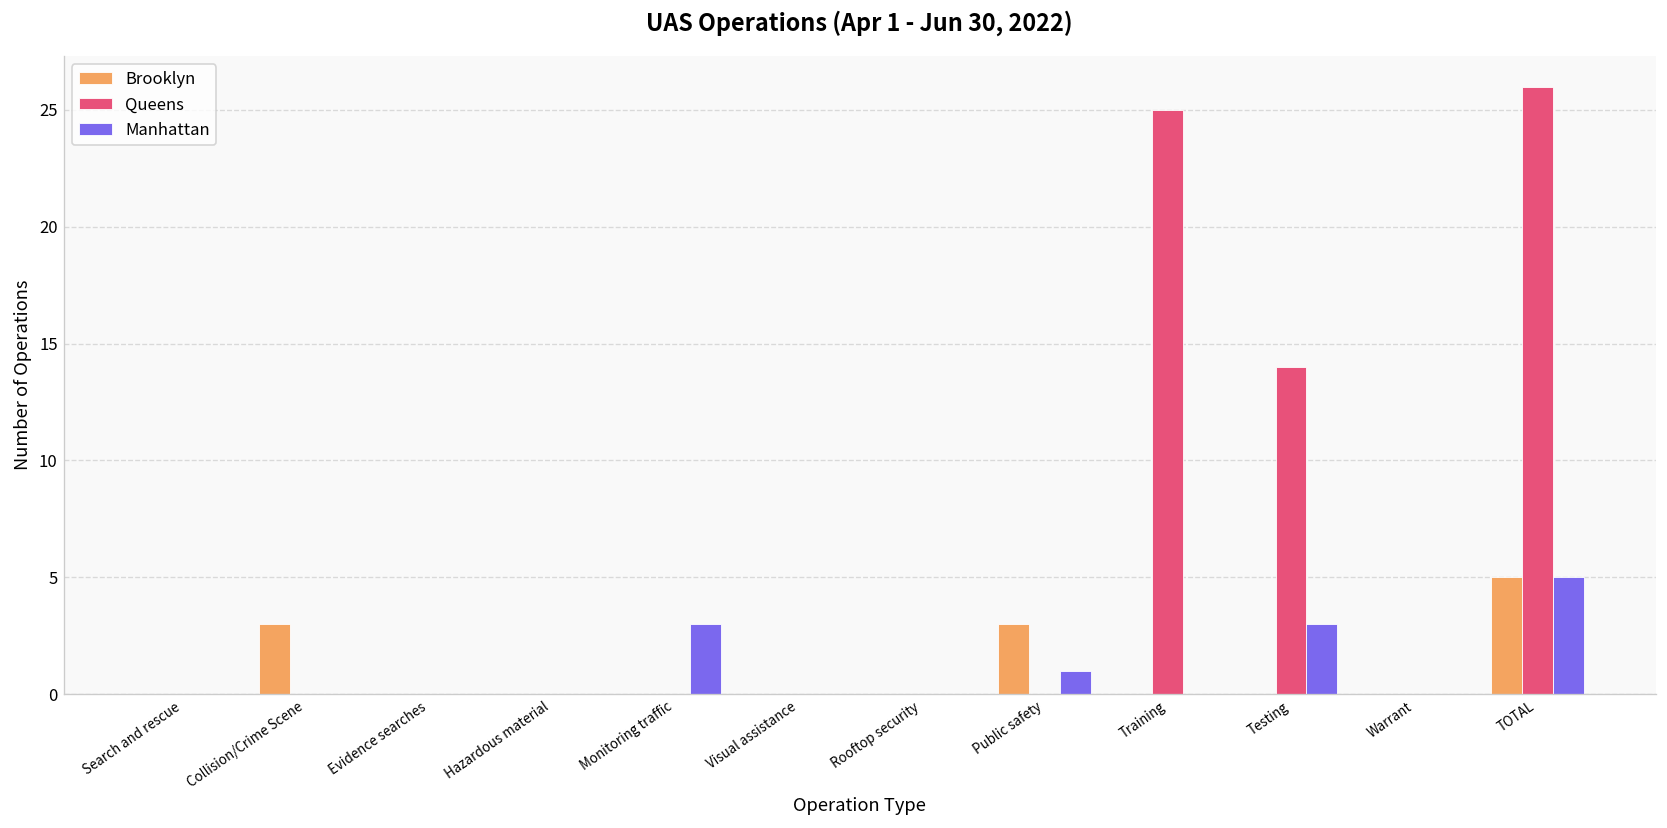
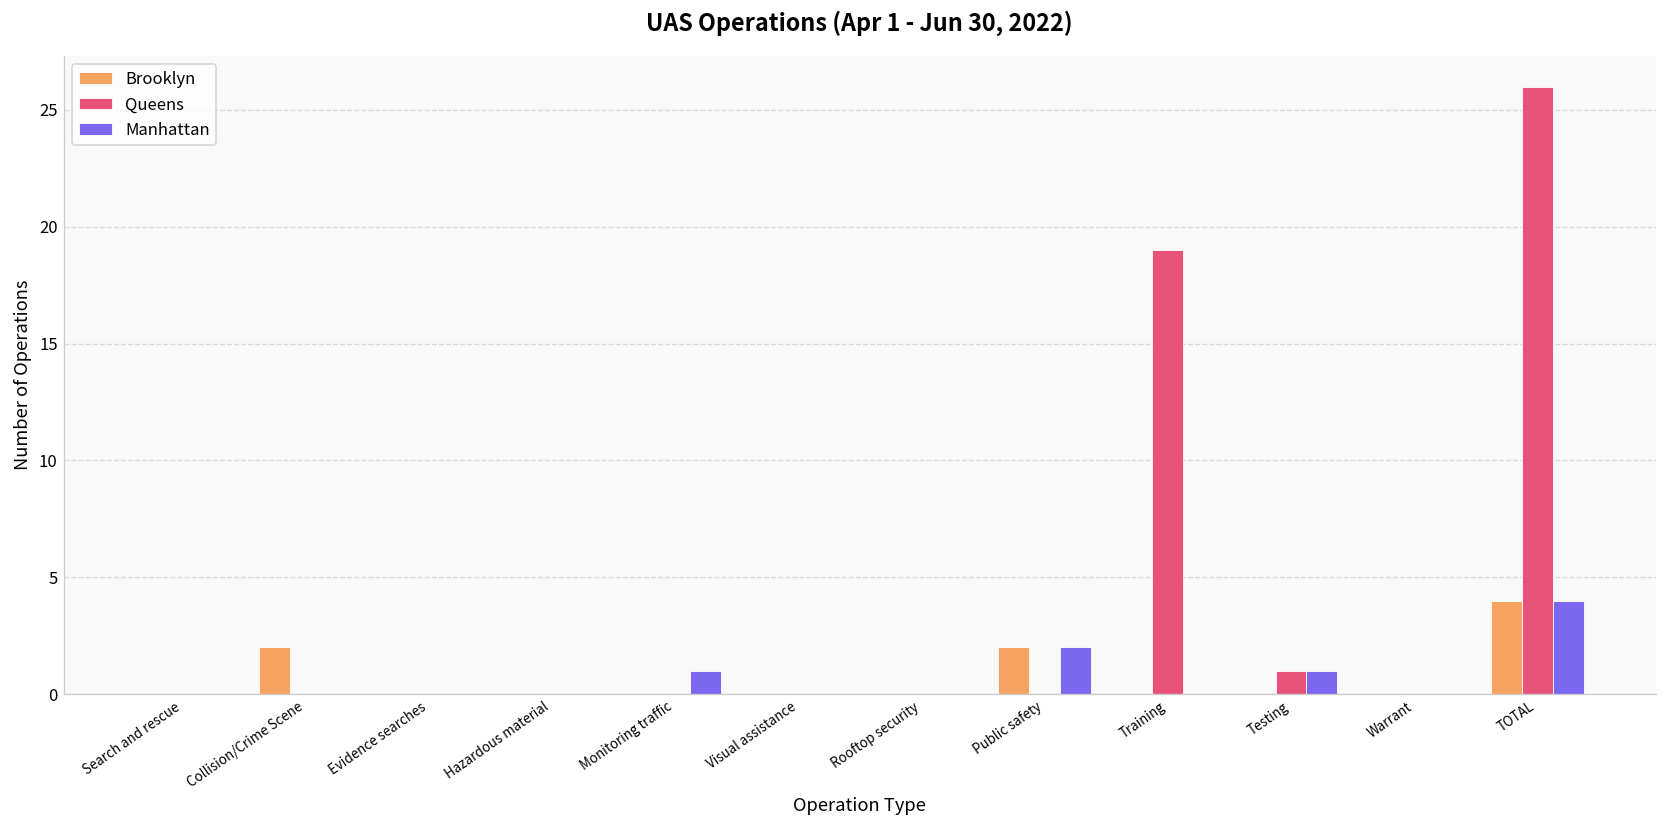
  {
    "Brooklyn": {
      "Search and rescue": 0,
-     "Collision/Crime Scene": 3,
+     "Collision/Crime Scene": 2,
      "Evidence searches": 0,
      "Hazardous material": 0,
      "Monitoring traffic": 0,
      "Visual assistance": 0,
      "Rooftop security": 0,
-     "Public safety": 3,
+     "Public safety": 2,
      "Training": 0,
      "Testing": 0,
      "Warrant": 0,
-     "TOTAL": 5
+     "TOTAL": 4
    },
    "Queens": {
      "Search and rescue": 0,
      "Collision/Crime Scene": 0,
      "Evidence searches": 0,
      "Hazardous material": 0,
      "Monitoring traffic": 0,
      "Visual assistance": 0,
      "Rooftop security": 0,
      "Public safety": 0,
-     "Training": 25,
-     "Testing": 14,
+     "Training": 19,
+     "Testing": 1,
      "Warrant": 0,
      "TOTAL": 26
    },
    "Manhattan": {
      "Search and rescue": 0,
      "Collision/Crime Scene": 0,
      "Evidence searches": 0,
      "Hazardous material": 0,
-     "Monitoring traffic": 3,
+     "Monitoring traffic": 1,
      "Visual assistance": 0,
      "Rooftop security": 0,
-     "Public safety": 1,
+     "Public safety": 2,
      "Training": 0,
-     "Testing": 3,
+     "Testing": 1,
      "Warrant": 0,
-     "TOTAL": 5
+     "TOTAL": 4
    }
  }
